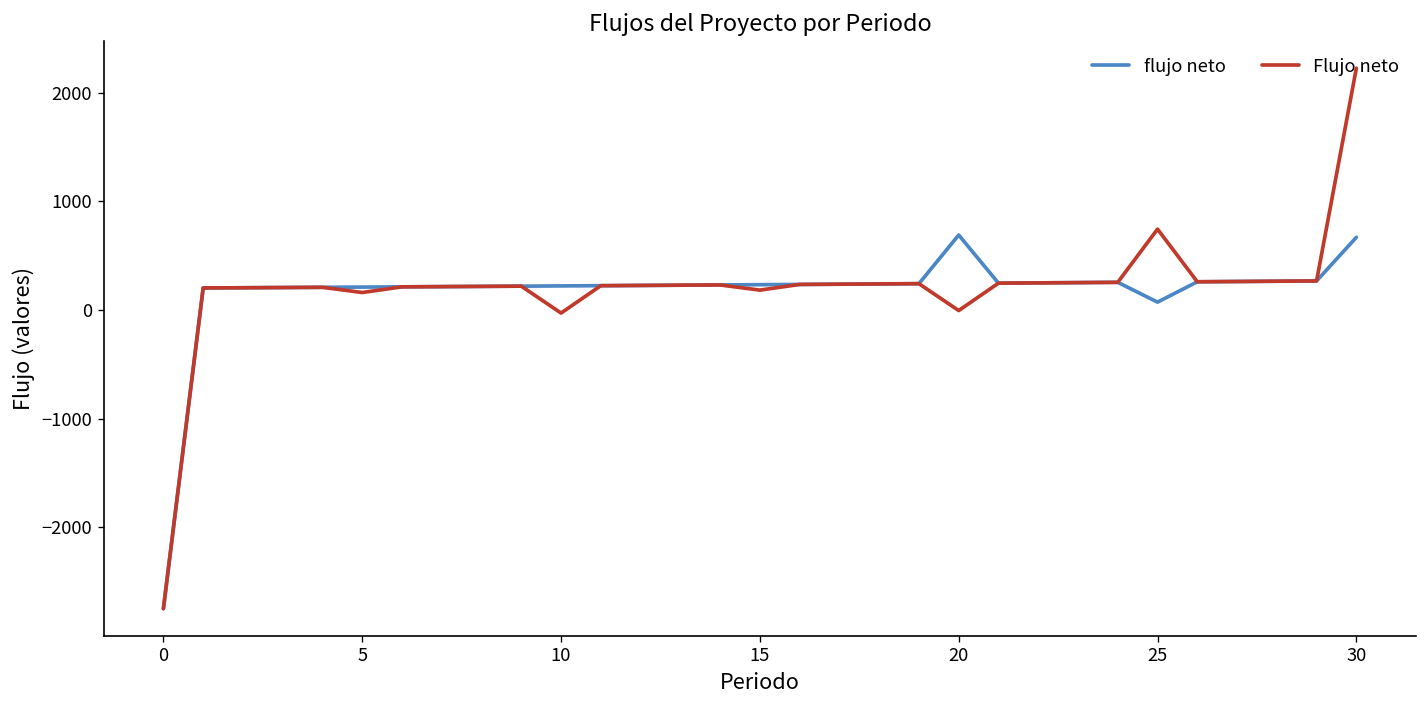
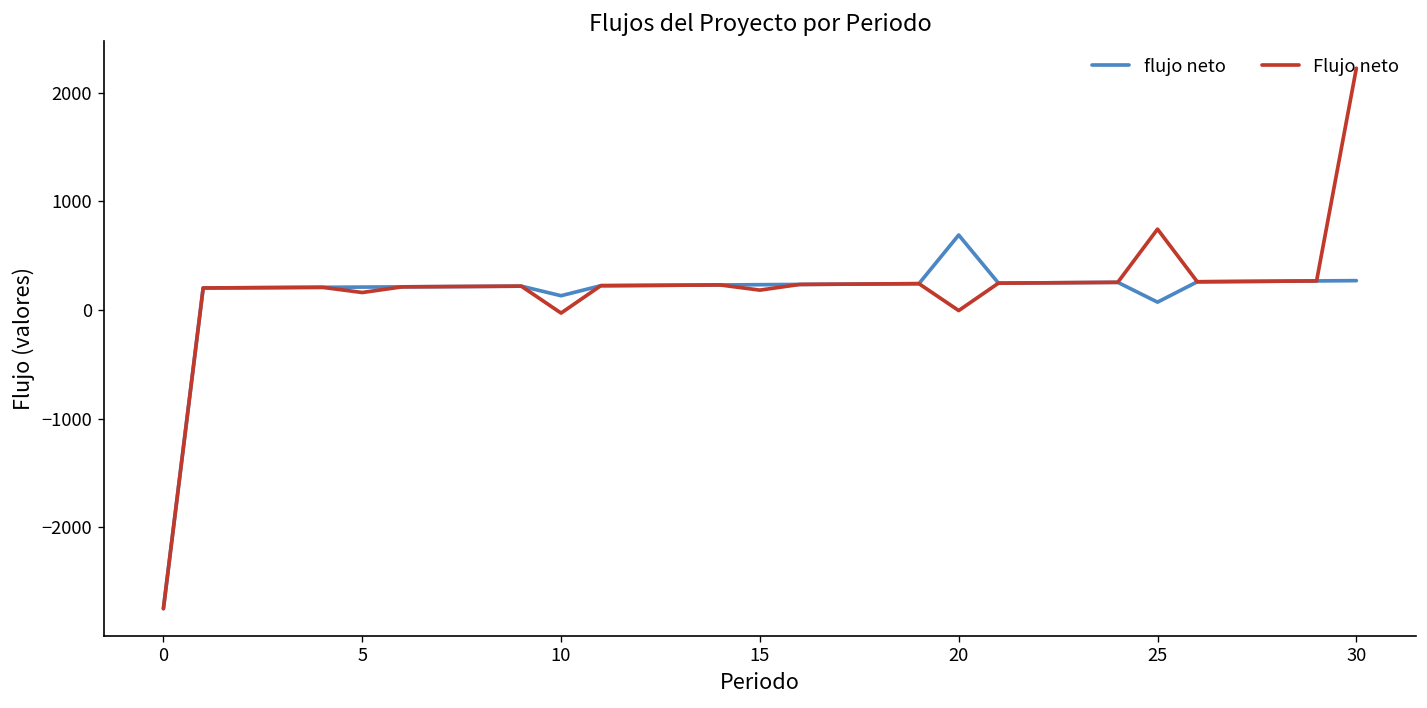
  {
    "flujo neto": {
      "5": 200,
-     "10": 200,
+     "10": 100,
      "15": 200,
      "20": 700,
      "25": 100,
-     "30": 700
+     "30": 300
    },
    "Flujo neto": {
      "5": 200,
      "10": 0,
      "15": 200,
      "20": 0,
      "25": 700,
      "30": 2200
    }
  }
